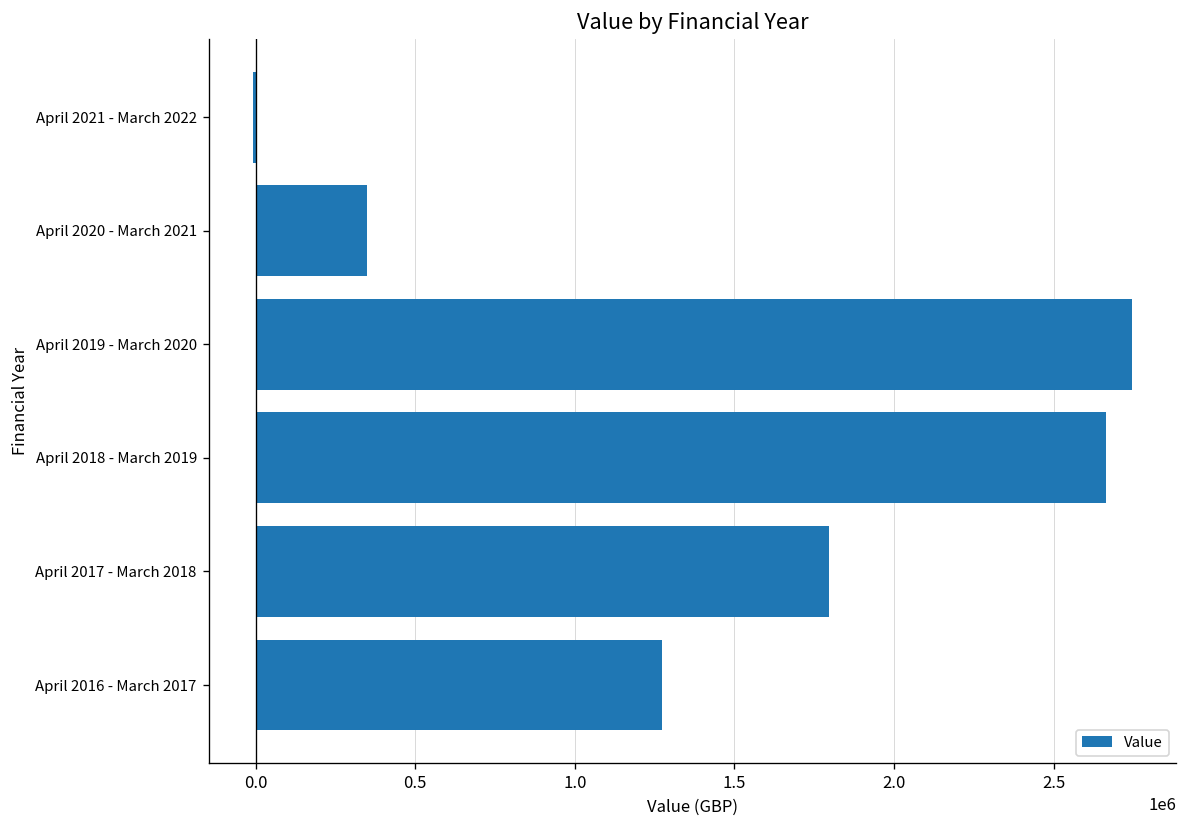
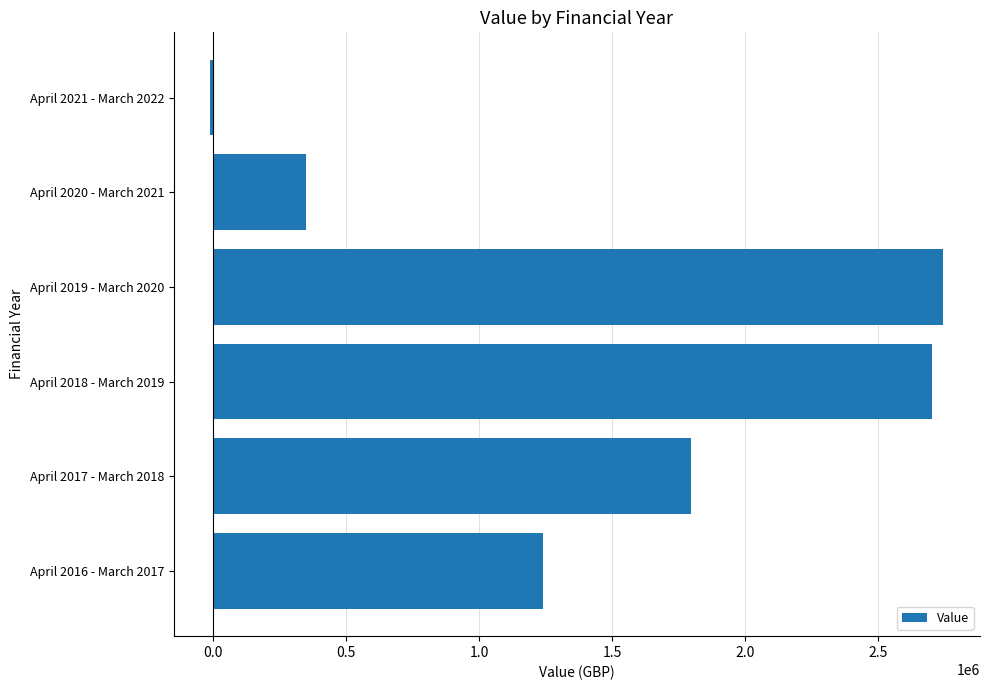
  {
    "April 2021 - March 2022": -10000,
    "April 2020 - March 2021": 350000,
    "April 2019 - March 2020": 2750000,
-   "April 2018 - March 2019": 2660000,
+   "April 2018 - March 2019": 2700000,
    "April 2017 - March 2018": 1800000,
-   "April 2016 - March 2017": 1270000
+   "April 2016 - March 2017": 1240000
  }
